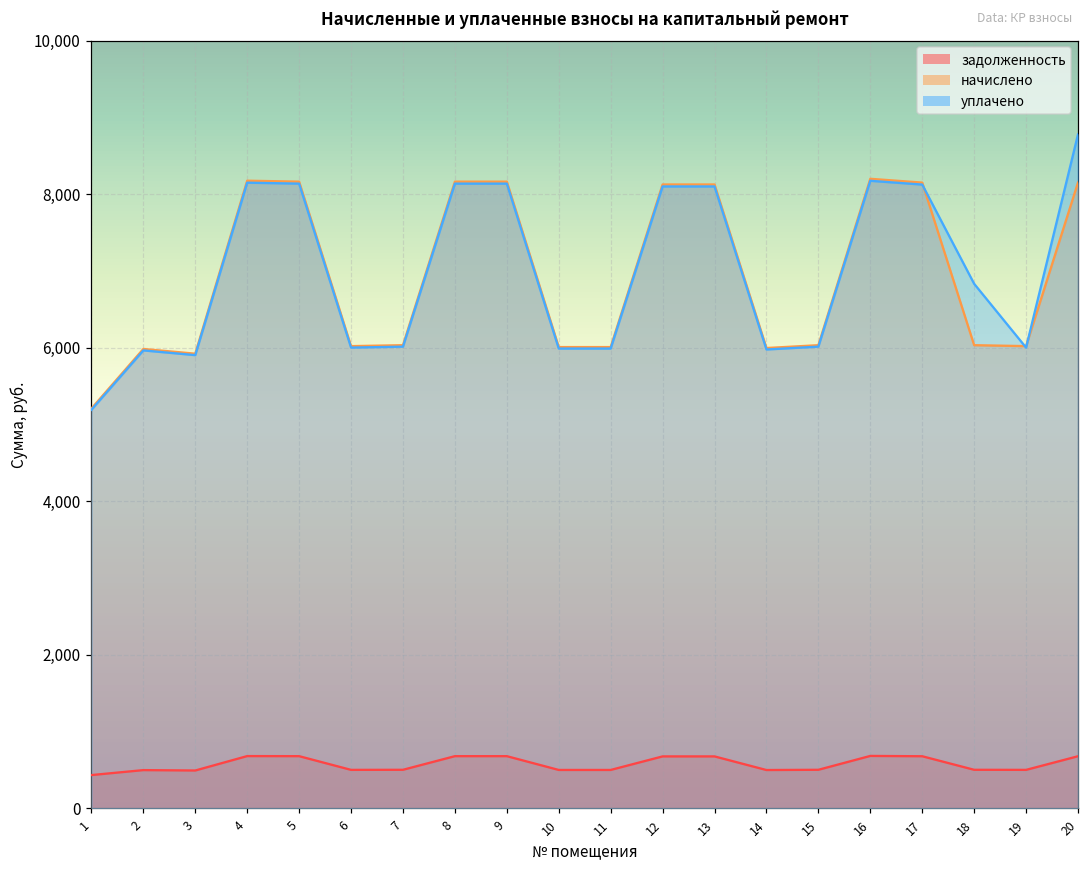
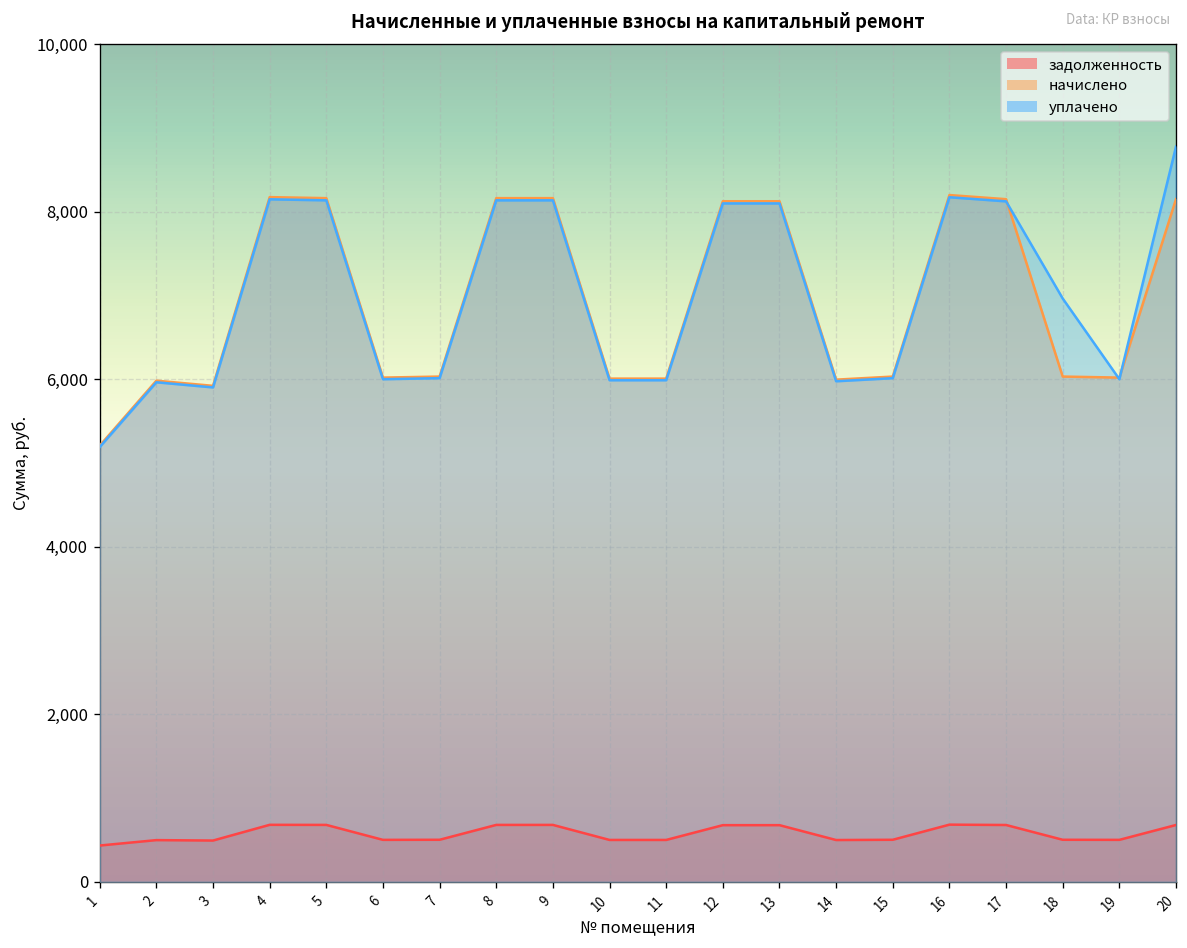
  {
    "уплачено": {
-     "18": "6,800",
+     "18": "7,000",
      "20": "8,800"
    }
  }
